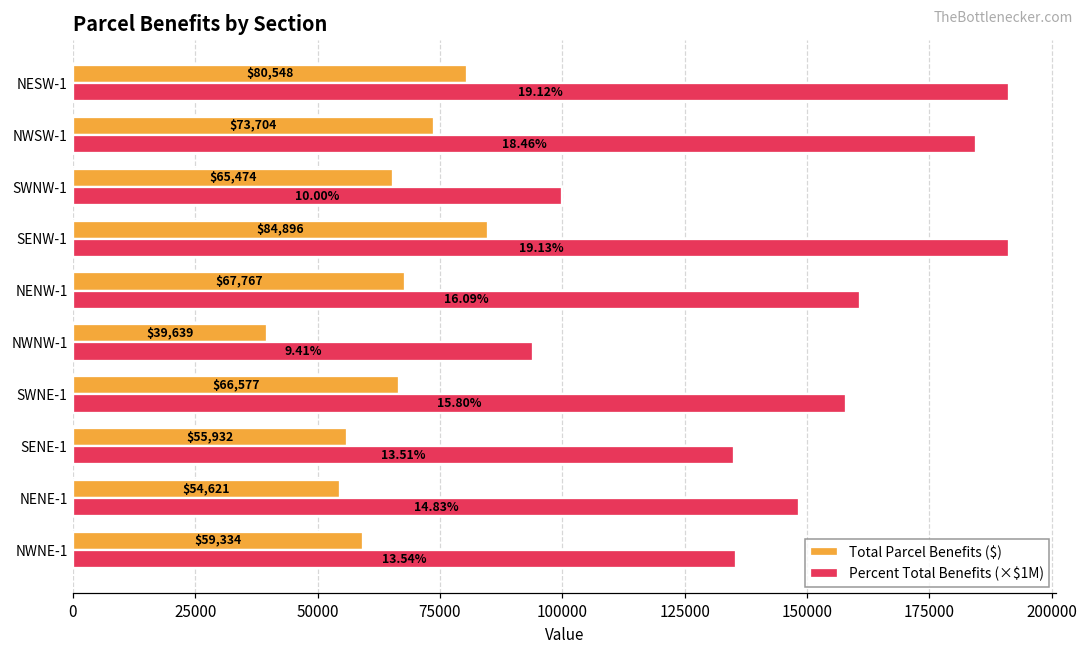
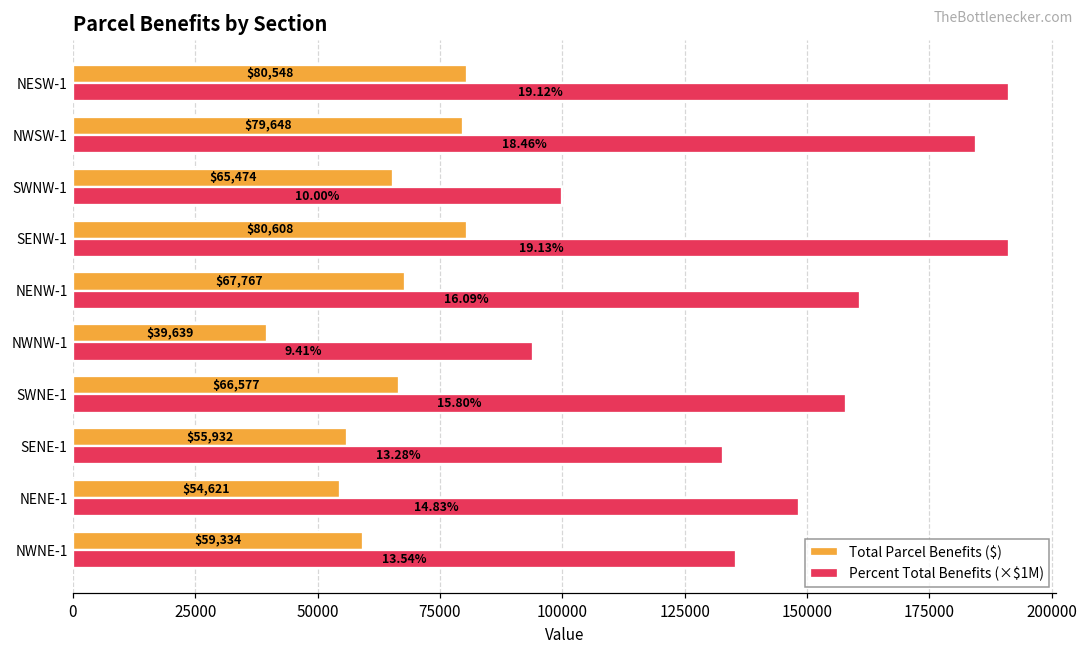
  {
    "Total Parcel Benefits ($)": {
      "NESW-1": "$80,548",
-     "NWSW-1": "$73,704",
+     "NWSW-1": "$79,648",
      "SWNW-1": "$65,474",
-     "SENW-1": "$84,896",
+     "SENW-1": "$80,608",
      "NENW-1": "$67,767",
      "NWNW-1": "$39,639",
      "SWNE-1": "$66,577",
      "SENE-1": "$55,932",
      "NENE-1": "$54,621",
      "NWNE-1": "$59,334"
    },
    "Percent Total Benefits (×$1M)": {
-     "SENE-1": "13.51%"
+     "SENE-1": "13.28%"
    }
  }
